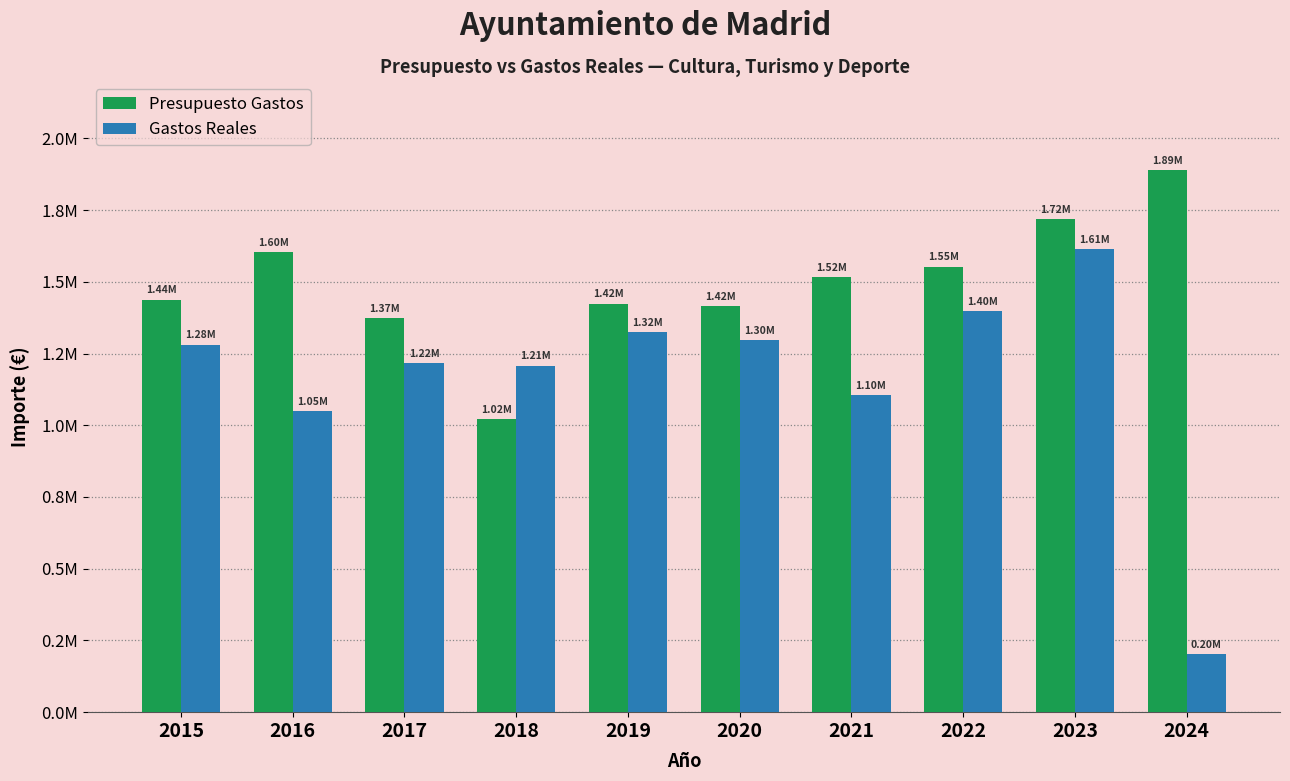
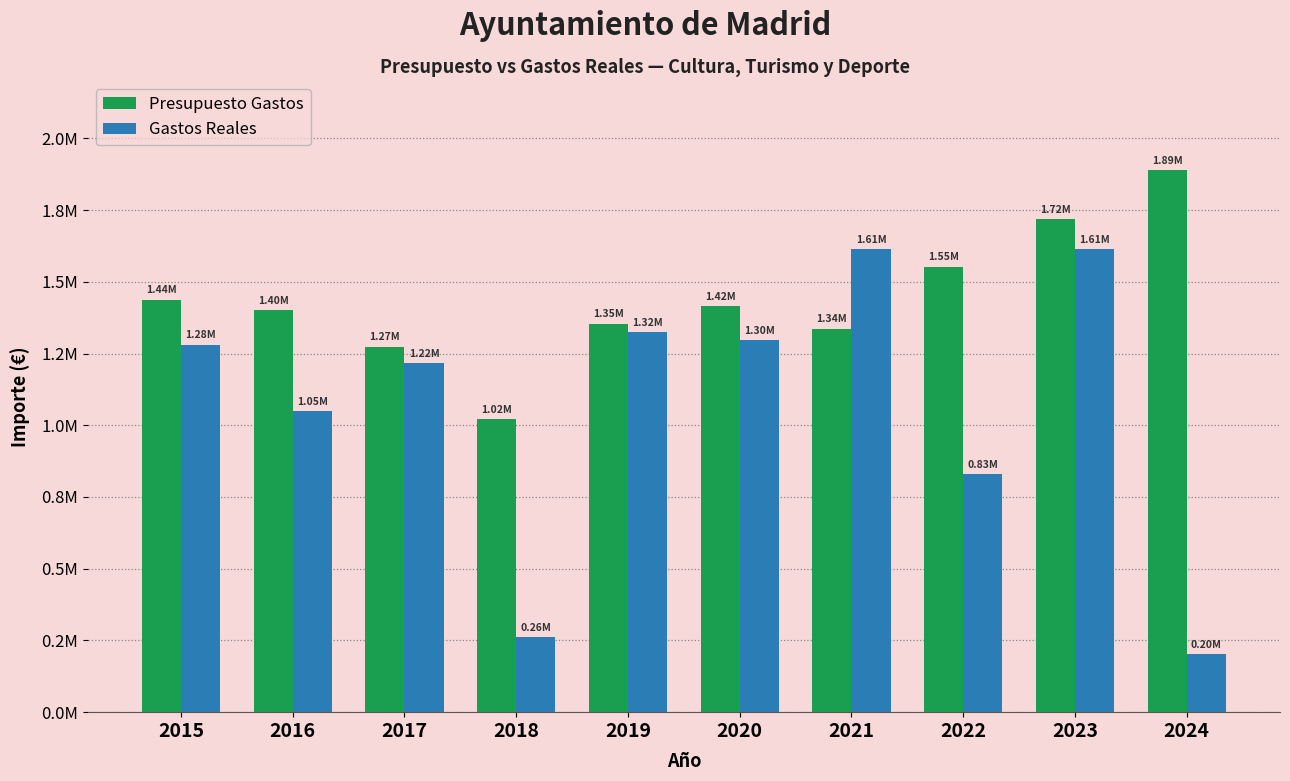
  {
    "Presupuesto Gastos": {
      "2015": "1.44M",
-     "2016": "1.60M",
-     "2017": "1.37M",
+     "2016": "1.40M",
+     "2017": "1.27M",
      "2018": "1.02M",
-     "2019": "1.42M",
+     "2019": "1.35M",
      "2020": "1.42M",
-     "2021": "1.52M",
+     "2021": "1.34M",
      "2022": "1.55M",
      "2023": "1.72M",
      "2024": "1.89M"
    },
    "Gastos Reales": {
      "2015": "1.28M",
      "2016": "1.05M",
      "2017": "1.22M",
-     "2018": "1.21M",
+     "2018": "0.26M",
      "2019": "1.32M",
      "2020": "1.30M",
-     "2021": "1.10M",
-     "2022": "1.40M",
+     "2021": "1.61M",
+     "2022": "0.83M",
      "2023": "1.61M",
      "2024": "0.20M"
    }
  }
